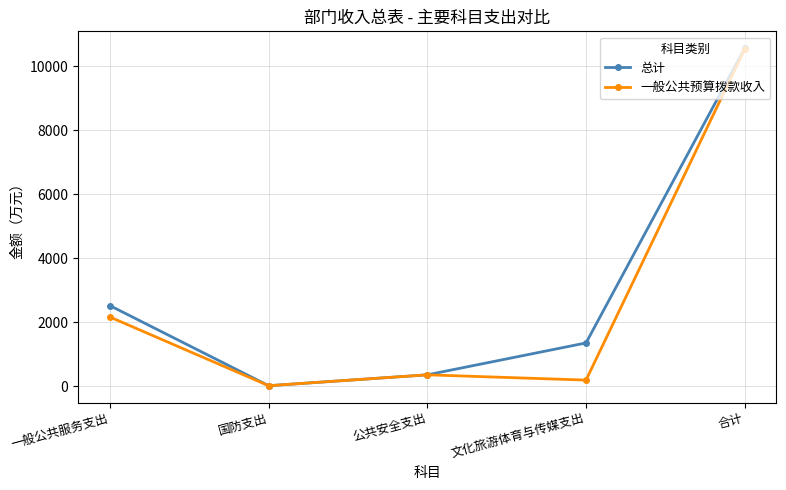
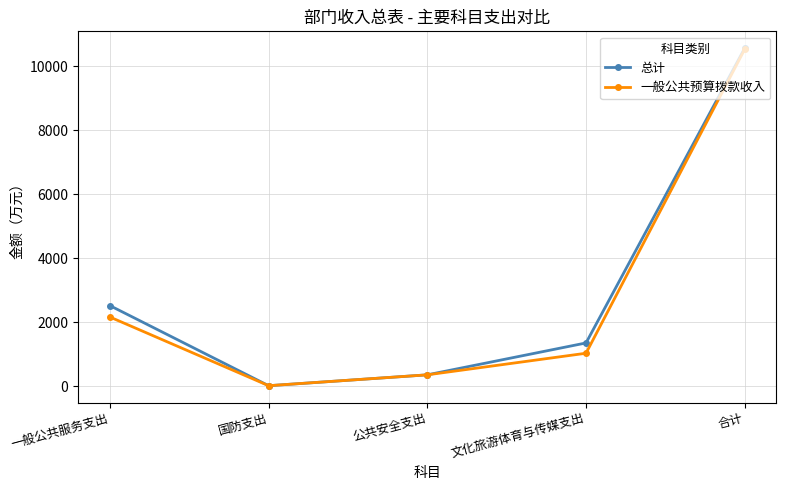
  {
    "总计": {
      "一般公共服务支出": 2500,
      "文化旅游体育与传媒支出": 1400
    },
    "一般公共预算拨款收入": {
      "一般公共服务支出": 2200,
-     "文化旅游体育与传媒支出": 200
+     "文化旅游体育与传媒支出": 1000
    }
  }
